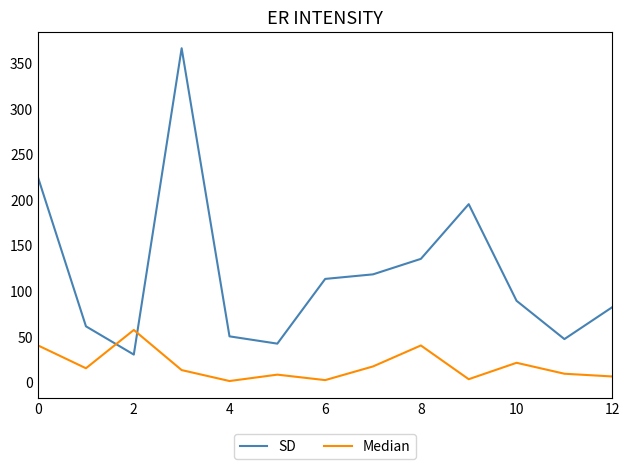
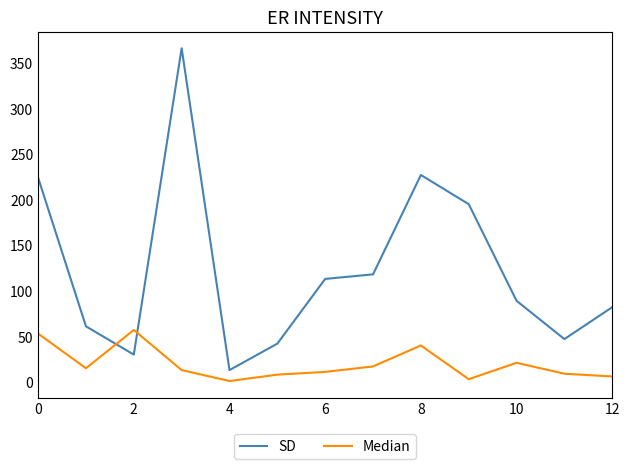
  {
    "SD": {
      "0": 220,
      "2": 30,
-     "4": 50,
+     "4": 10,
      "6": 110,
-     "8": 140,
+     "8": 230,
      "10": 90,
      "12": 80
    },
    "Median": {
-     "0": 40,
+     "0": 50,
      "2": 60,
      "4": 0,
-     "6": 0,
+     "6": 10,
      "8": 40,
      "10": 20,
      "12": 10
    }
  }
